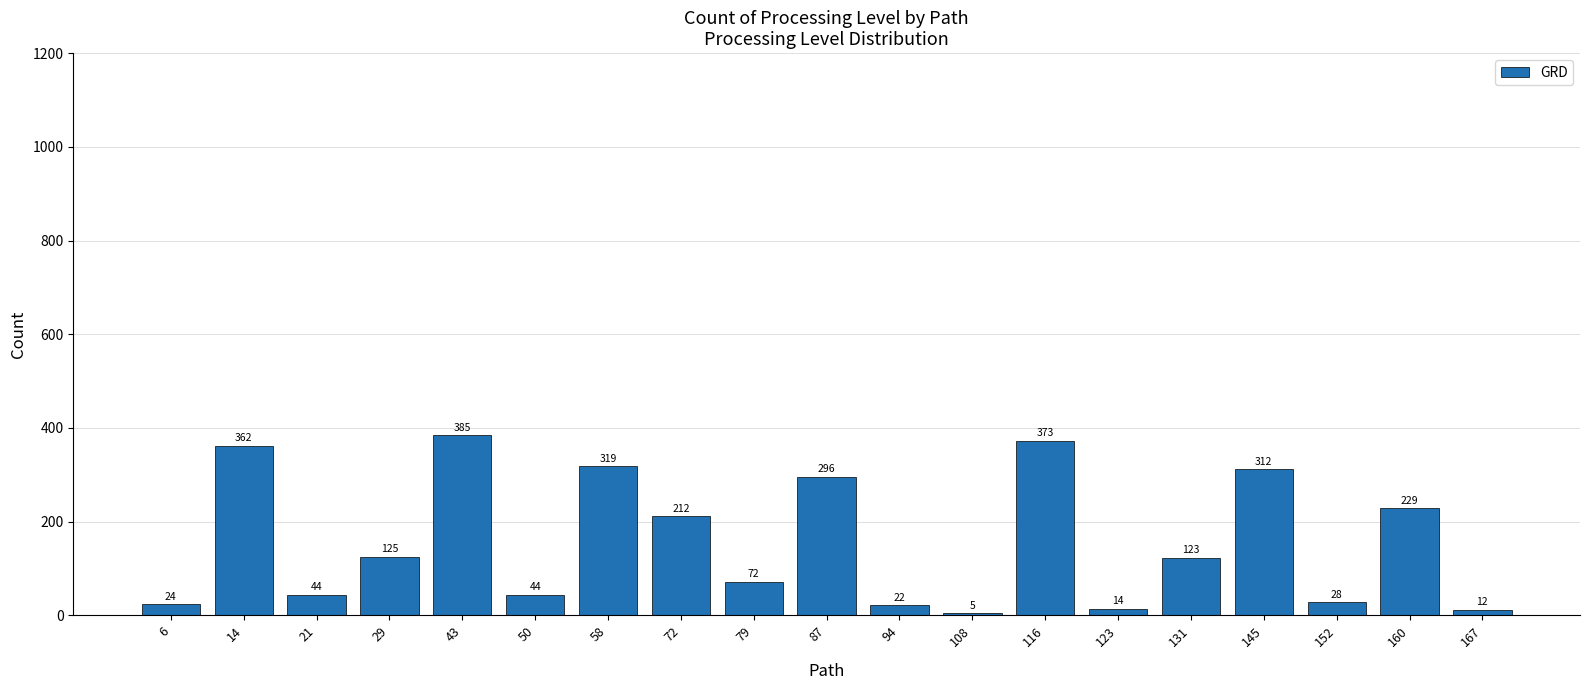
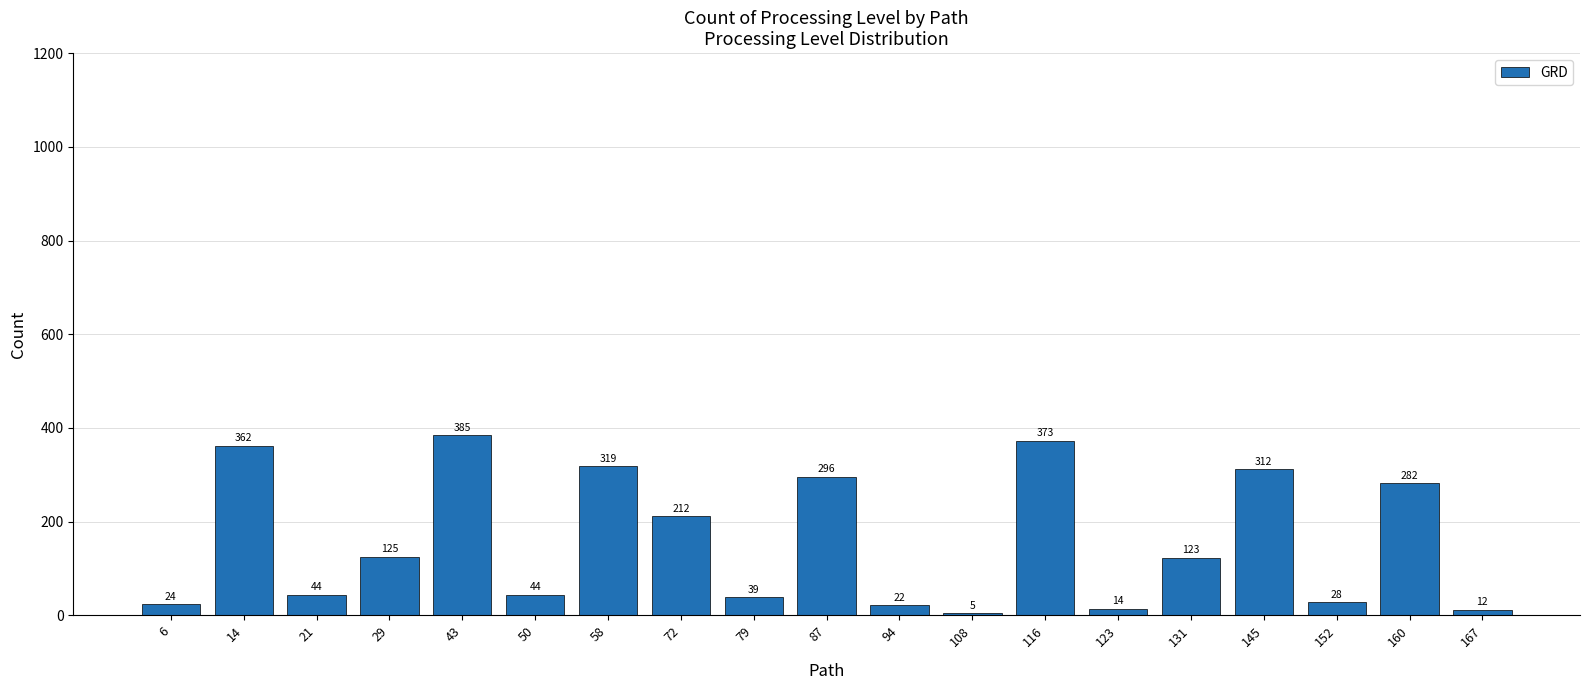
  {
    "6": 24,
    "14": 362,
    "21": 44,
    "29": 125,
    "43": 385,
    "50": 44,
    "58": 319,
    "72": 212,
-   "79": 72,
+   "79": 39,
    "87": 296,
    "94": 22,
    "108": 5,
    "116": 373,
    "123": 14,
    "131": 123,
    "145": 312,
    "152": 28,
-   "160": 229,
+   "160": 282,
    "167": 12
  }
